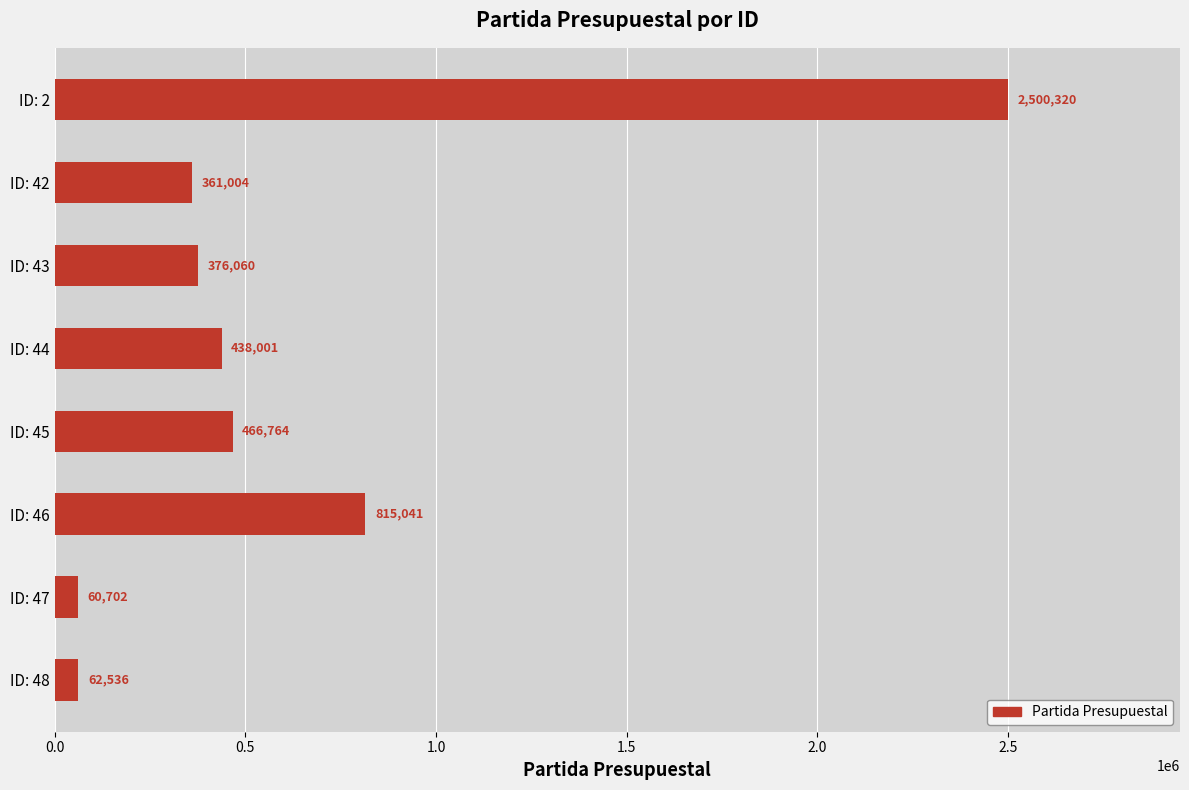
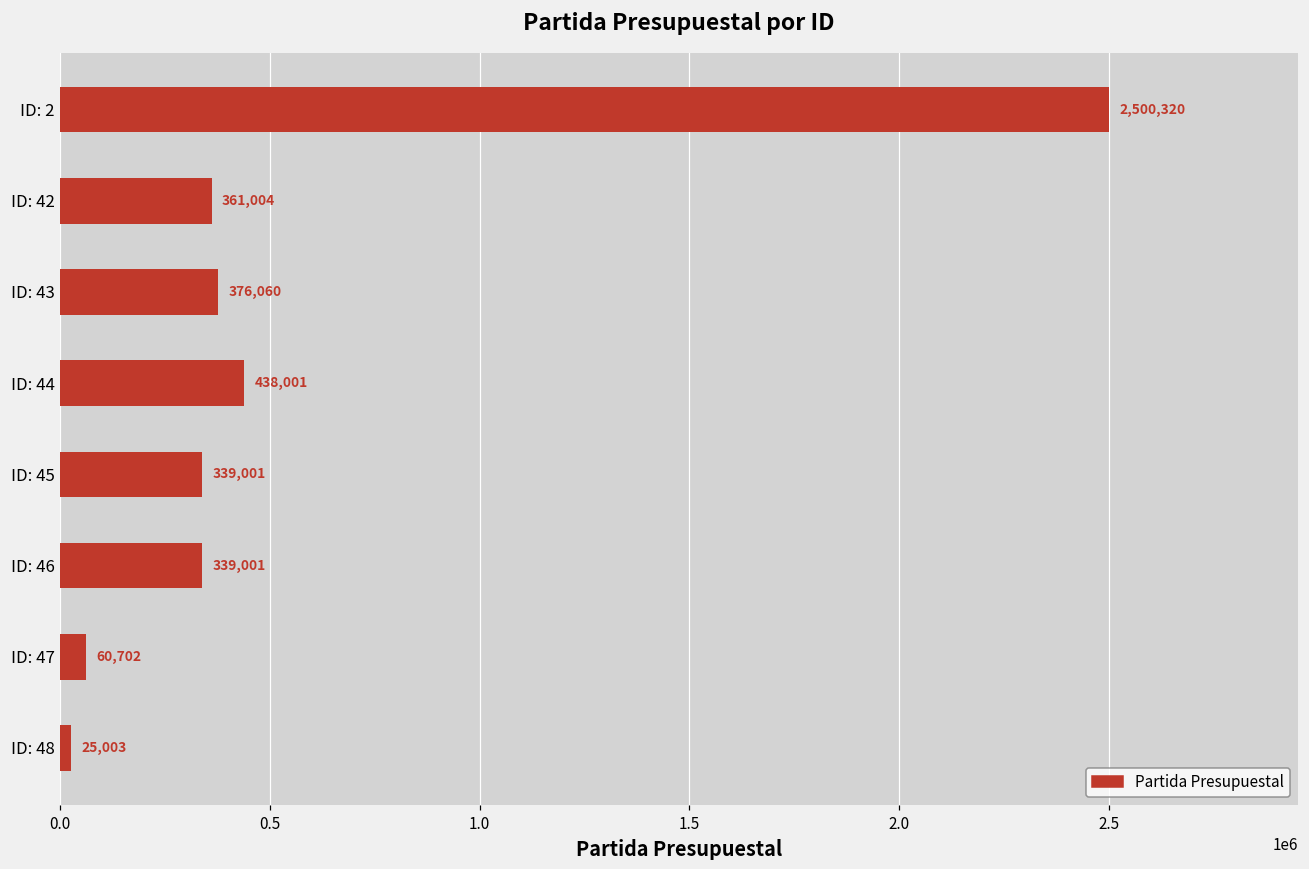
  {
    "ID: 2": "2,500,320",
    "ID: 42": "361,004",
    "ID: 43": "376,060",
    "ID: 44": "438,001",
-   "ID: 45": "466,764",
-   "ID: 46": "815,041",
+   "ID: 45": "339,001",
+   "ID: 46": "339,001",
    "ID: 47": "60,702",
-   "ID: 48": "62,536"
+   "ID: 48": "25,003"
  }
